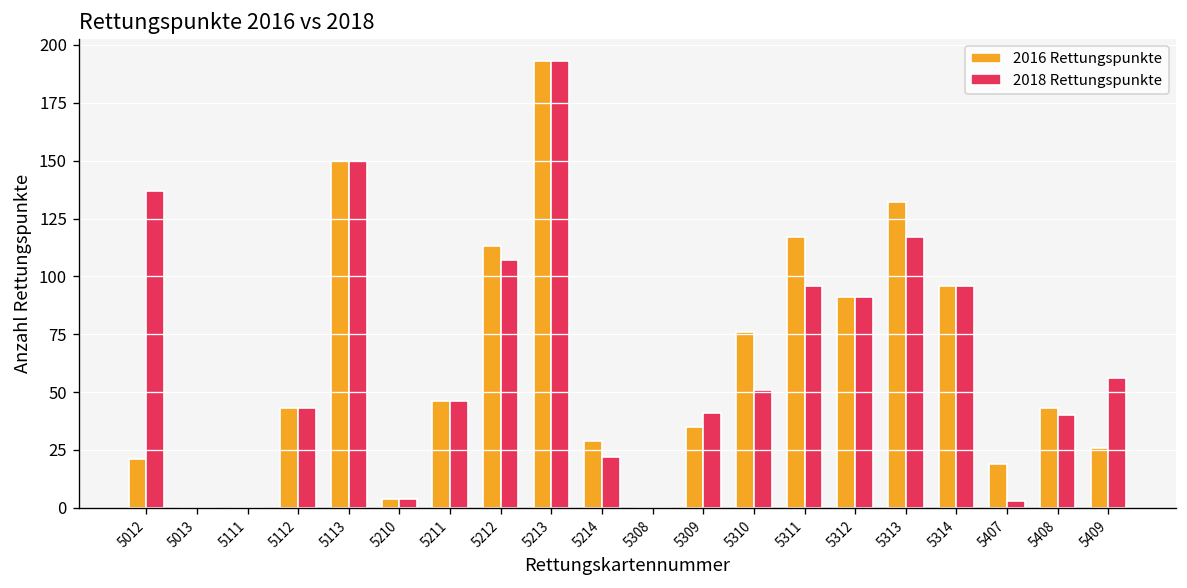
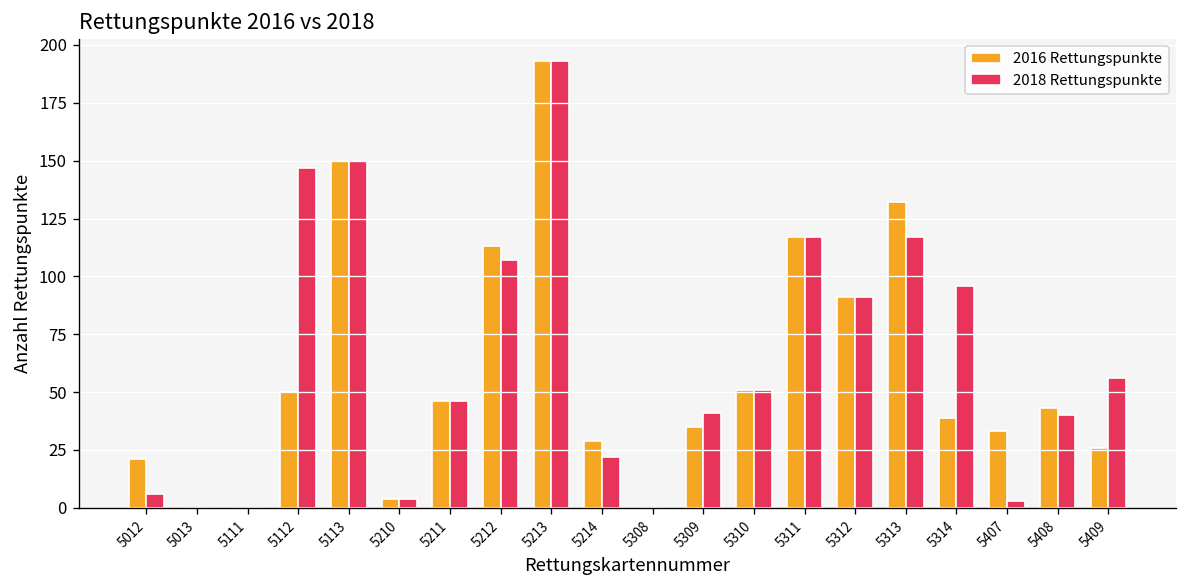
  {
    "2016 Rettungspunkte": {
      "5012": 21,
      "5013": 0,
      "5111": 0,
-     "5112": 43,
+     "5112": 50,
      "5113": 150,
      "5210": 4,
      "5211": 46,
      "5212": 113,
      "5213": 193,
      "5214": 29,
      "5308": 0,
      "5309": 35,
-     "5310": 76,
+     "5310": 51,
      "5311": 117,
      "5312": 91,
      "5313": 132,
-     "5314": 96,
-     "5407": 19,
+     "5314": 39,
+     "5407": 33,
      "5408": 43,
      "5409": 26
    },
    "2018 Rettungspunkte": {
-     "5012": 137,
+     "5012": 6,
      "5013": 0,
      "5111": 0,
-     "5112": 43,
+     "5112": 147,
      "5113": 150,
      "5210": 4,
      "5211": 46,
      "5212": 107,
      "5213": 193,
      "5214": 22,
      "5308": 0,
      "5309": 41,
      "5310": 51,
-     "5311": 96,
+     "5311": 117,
      "5312": 91,
      "5313": 117,
      "5314": 96,
      "5407": 3,
      "5408": 40,
      "5409": 56
    }
  }
